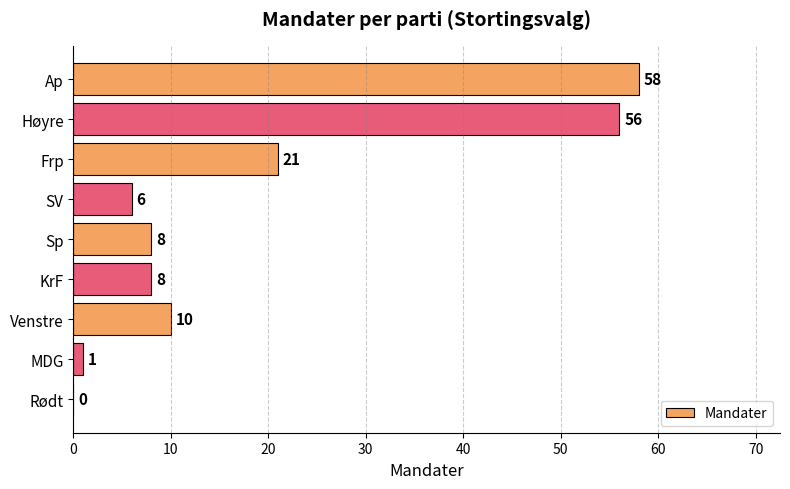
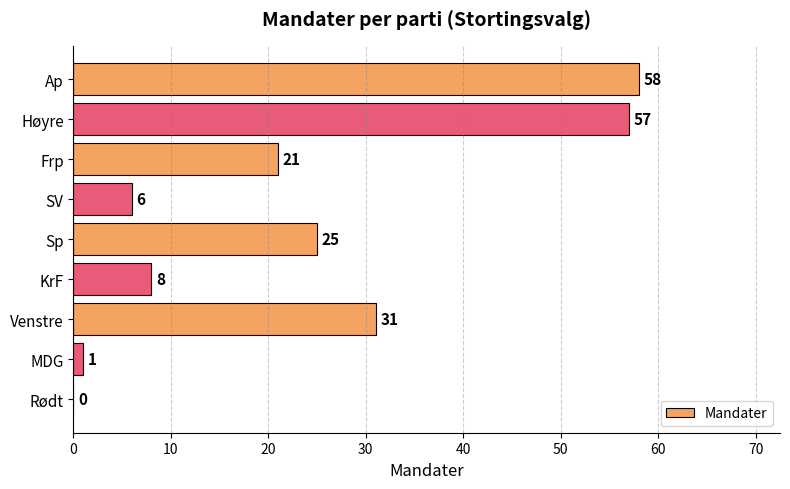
  {
    "Ap": 58,
-   "Høyre": 56,
+   "Høyre": 57,
    "Frp": 21,
    "SV": 6,
-   "Sp": 8,
+   "Sp": 25,
    "KrF": 8,
-   "Venstre": 10,
+   "Venstre": 31,
    "MDG": 1,
    "Rødt": 0
  }
